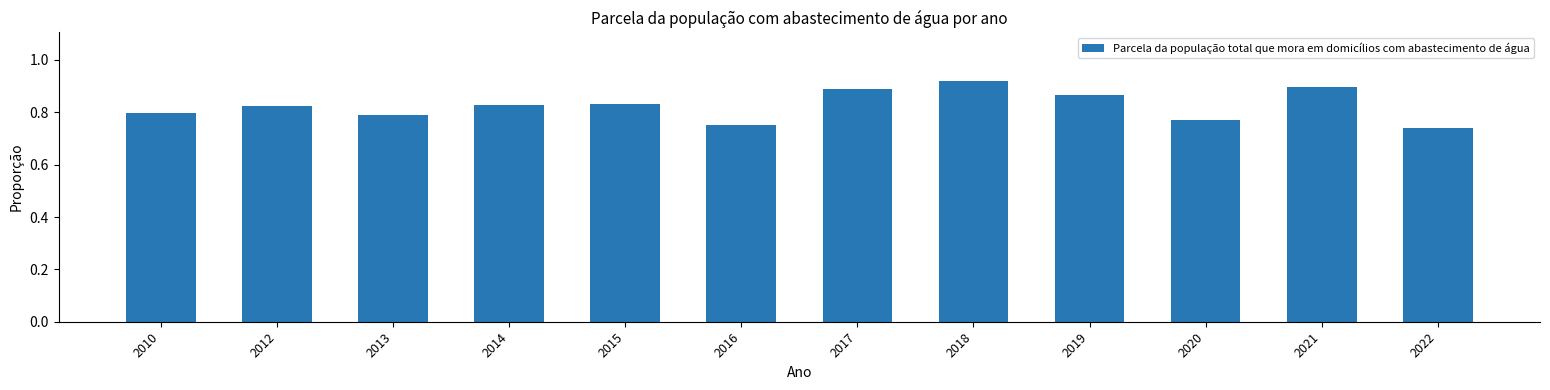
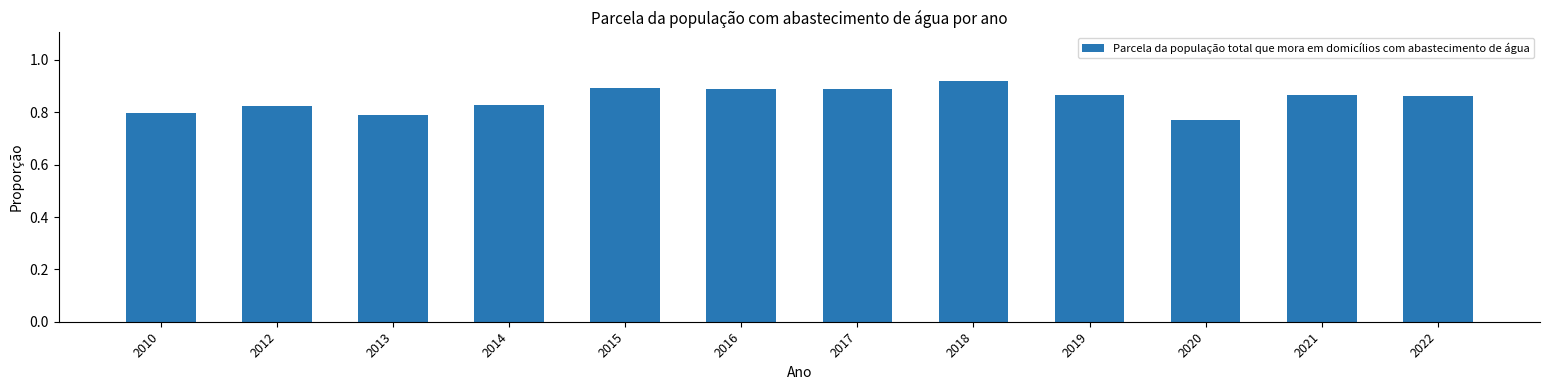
  {
    "2010": 0.80,
    "2012": 0.82,
    "2013": 0.79,
    "2014": 0.83,
-   "2015": 0.83,
-   "2016": 0.75,
+   "2015": 0.89,
+   "2016": 0.89,
    "2017": 0.89,
    "2018": 0.92,
    "2019": 0.87,
    "2020": 0.77,
-   "2021": 0.90,
-   "2022": 0.74
+   "2021": 0.87,
+   "2022": 0.86
  }
